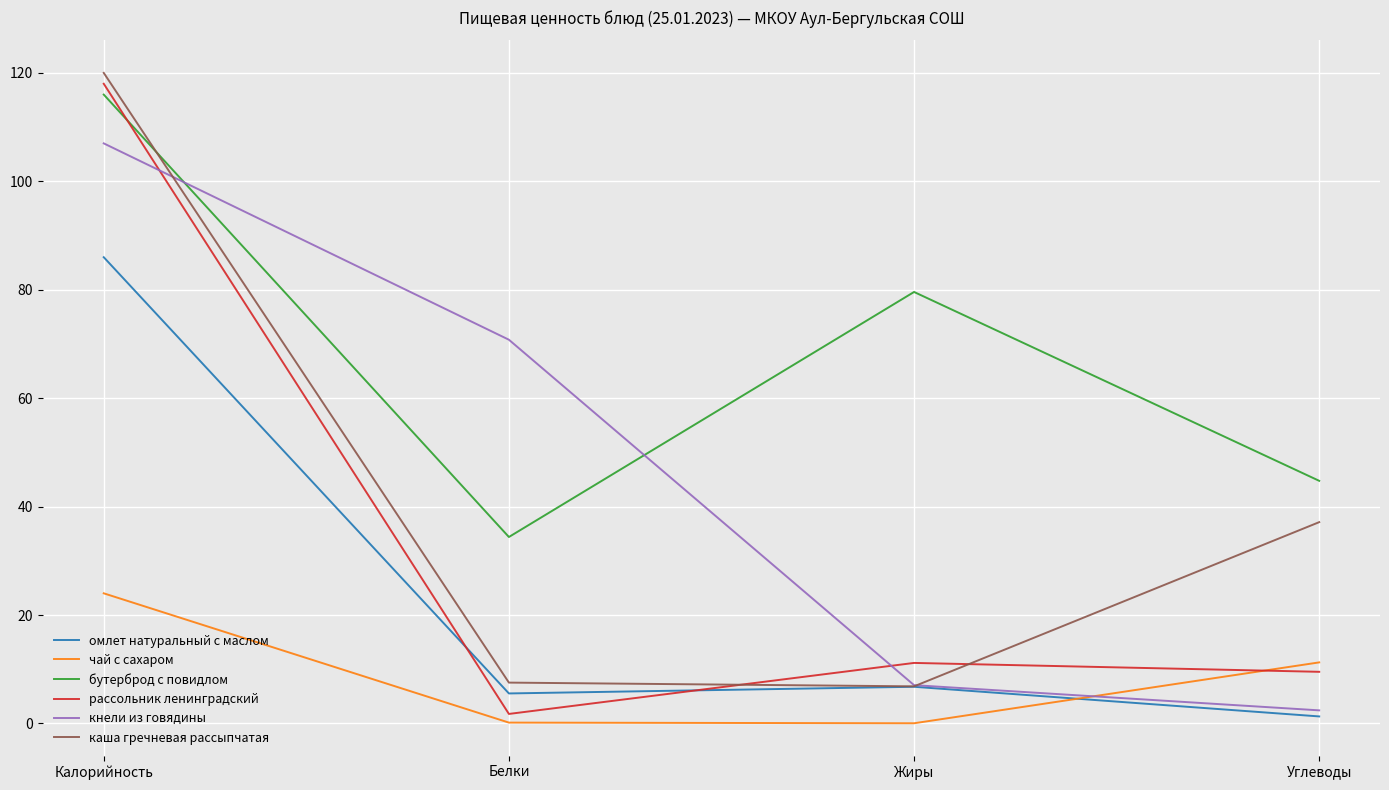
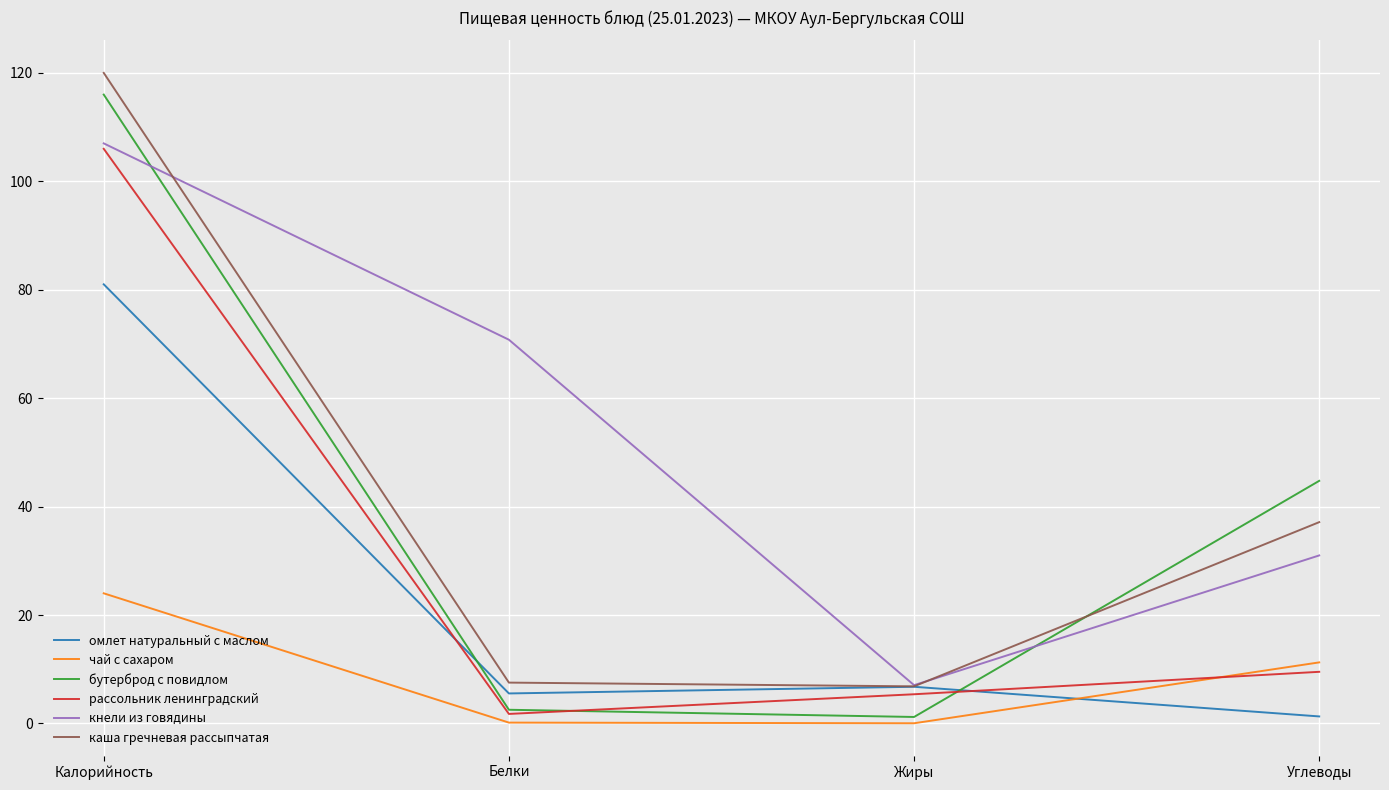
  {
    "омлет натуральный с маслом": {
-     "Калорийность": 86,
+     "Калорийность": 81,
      "Белки": 6,
      "Углеводы": 1
    },
    "чай с сахаром": {
      "Калорийность": 24,
      "Белки": 0,
      "Жиры": 0,
      "Углеводы": 11
    },
    "бутерброд с повидлом": {
      "Калорийность": 116,
-     "Белки": 34,
-     "Жиры": 80,
+     "Белки": 3,
+     "Жиры": 1,
      "Углеводы": 45
    },
    "рассольник ленинградский": {
-     "Калорийность": 118,
+     "Калорийность": 106,
      "Белки": 2,
-     "Жиры": 11,
+     "Жиры": 5,
      "Углеводы": 10
    },
    "кнели из говядины": {
      "Калорийность": 107,
      "Белки": 71,
-     "Углеводы": 2
+     "Углеводы": 31
    },
    "каша гречневая рассыпчатая": {
      "Калорийность": 120,
      "Белки": 8,
      "Углеводы": 37
    }
  }
